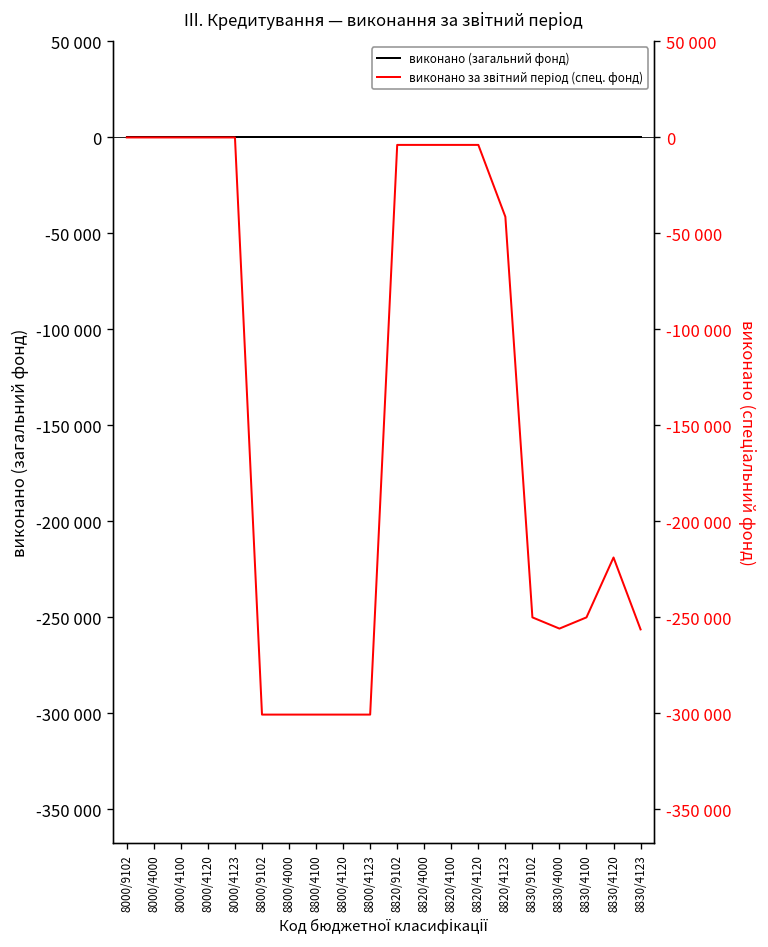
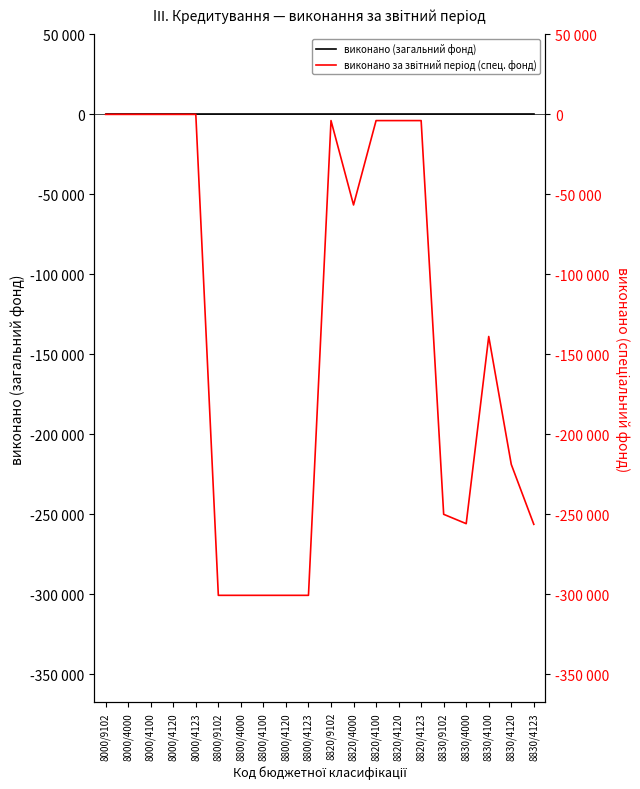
  {
    "виконано (загальний фонд)": {
      "8000/9102": 0,
      "8000/4000": 0,
      "8000/4100": 0,
      "8000/4120": 0,
      "8000/4123": 0,
      "8800/9102": 0,
      "8800/4000": 0,
      "8800/4100": 0,
      "8800/4120": 0,
      "8800/4123": 0,
      "8820/9102": 0,
      "8820/4000": 0,
      "8820/4100": 0,
      "8820/4120": 0,
      "8820/4123": 0,
      "8830/9102": 0,
      "8830/4000": 0,
      "8830/4100": 0,
      "8830/4120": 0,
      "8830/4123": 0
    },
    "виконано за звітний період (спец. фонд)": {
      "8000/9102": 0,
      "8000/4000": 0,
      "8000/4100": 0,
      "8000/4120": 0,
      "8000/4123": 0,
      "8800/9102": -301000,
      "8800/4000": -301000,
      "8800/4100": -301000,
      "8800/4120": -301000,
      "8800/4123": -301000,
      "8820/9102": -4000,
-     "8820/4000": -4000,
+     "8820/4000": -57000,
      "8820/4100": -4000,
      "8820/4120": -4000,
-     "8820/4123": -41000,
+     "8820/4123": -4000,
      "8830/9102": -250000,
      "8830/4000": -256000,
-     "8830/4100": -250000,
+     "8830/4100": -139000,
      "8830/4120": -219000,
      "8830/4123": -256000
    }
  }
